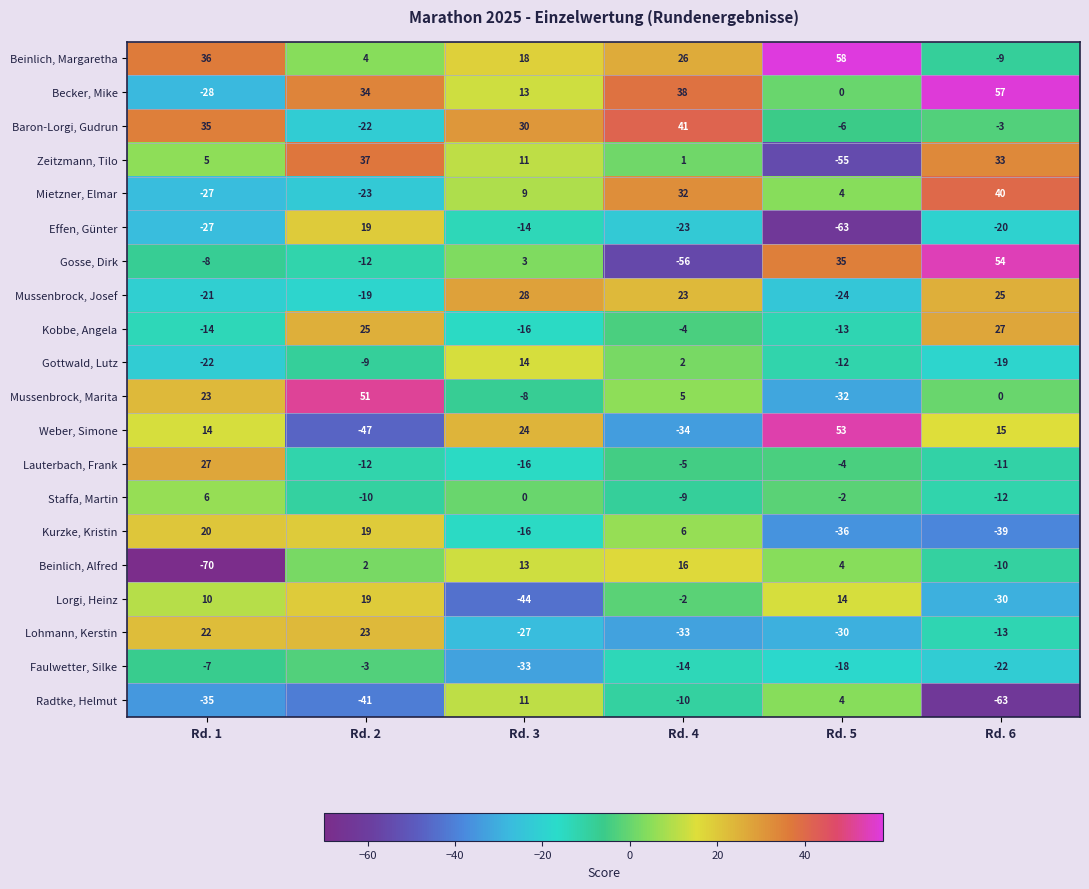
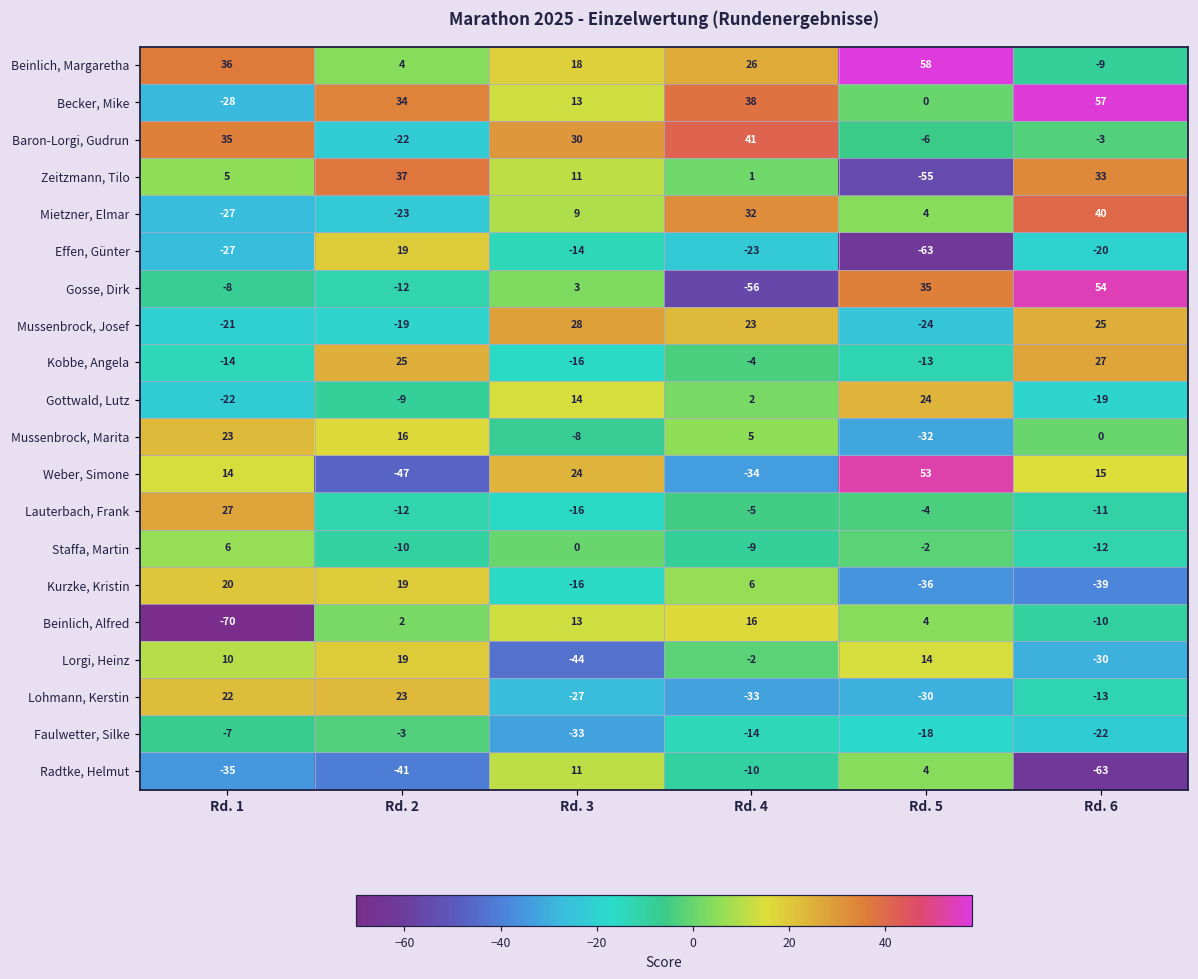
  {
    "Beinlich, Margaretha": {
      "Rd. 1": 36,
      "Rd. 2": 4,
      "Rd. 3": 18,
      "Rd. 4": 26,
      "Rd. 5": 58,
      "Rd. 6": -9
    },
    "Becker, Mike": {
      "Rd. 1": -28,
      "Rd. 2": 34,
      "Rd. 3": 13,
      "Rd. 4": 38,
      "Rd. 5": 0,
      "Rd. 6": 57
    },
    "Baron-Lorgi, Gudrun": {
      "Rd. 1": 35,
      "Rd. 2": -22,
      "Rd. 3": 30,
      "Rd. 4": 41,
      "Rd. 5": -6,
      "Rd. 6": -3
    },
    "Zeitzmann, Tilo": {
      "Rd. 1": 5,
      "Rd. 2": 37,
      "Rd. 3": 11,
      "Rd. 4": 1,
      "Rd. 5": -55,
      "Rd. 6": 33
    },
    "Mietzner, Elmar": {
      "Rd. 1": -27,
      "Rd. 2": -23,
      "Rd. 3": 9,
      "Rd. 4": 32,
      "Rd. 5": 4,
      "Rd. 6": 40
    },
    "Effen, Günter": {
      "Rd. 1": -27,
      "Rd. 2": 19,
      "Rd. 3": -14,
      "Rd. 4": -23,
      "Rd. 5": -63,
      "Rd. 6": -20
    },
    "Gosse, Dirk": {
      "Rd. 1": -8,
      "Rd. 2": -12,
      "Rd. 3": 3,
      "Rd. 4": -56,
      "Rd. 5": 35,
      "Rd. 6": 54
    },
    "Mussenbrock, Josef": {
      "Rd. 1": -21,
      "Rd. 2": -19,
      "Rd. 3": 28,
      "Rd. 4": 23,
      "Rd. 5": -24,
      "Rd. 6": 25
    },
    "Kobbe, Angela": {
      "Rd. 1": -14,
      "Rd. 2": 25,
      "Rd. 3": -16,
      "Rd. 4": -4,
      "Rd. 5": -13,
      "Rd. 6": 27
    },
    "Gottwald, Lutz": {
      "Rd. 1": -22,
      "Rd. 2": -9,
      "Rd. 3": 14,
      "Rd. 4": 2,
-     "Rd. 5": -12,
+     "Rd. 5": 24,
      "Rd. 6": -19
    },
    "Mussenbrock, Marita": {
      "Rd. 1": 23,
-     "Rd. 2": 51,
+     "Rd. 2": 16,
      "Rd. 3": -8,
      "Rd. 4": 5,
      "Rd. 5": -32,
      "Rd. 6": 0
    },
    "Weber, Simone": {
      "Rd. 1": 14,
      "Rd. 2": -47,
      "Rd. 3": 24,
      "Rd. 4": -34,
      "Rd. 5": 53,
      "Rd. 6": 15
    },
    "Lauterbach, Frank": {
      "Rd. 1": 27,
      "Rd. 2": -12,
      "Rd. 3": -16,
      "Rd. 4": -5,
      "Rd. 5": -4,
      "Rd. 6": -11
    },
    "Staffa, Martin": {
      "Rd. 1": 6,
      "Rd. 2": -10,
      "Rd. 3": 0,
      "Rd. 4": -9,
      "Rd. 5": -2,
      "Rd. 6": -12
    },
    "Kurzke, Kristin": {
      "Rd. 1": 20,
      "Rd. 2": 19,
      "Rd. 3": -16,
      "Rd. 4": 6,
      "Rd. 5": -36,
      "Rd. 6": -39
    },
    "Beinlich, Alfred": {
      "Rd. 1": -70,
      "Rd. 2": 2,
      "Rd. 3": 13,
      "Rd. 4": 16,
      "Rd. 5": 4,
      "Rd. 6": -10
    },
    "Lorgi, Heinz": {
      "Rd. 1": 10,
      "Rd. 2": 19,
      "Rd. 3": -44,
      "Rd. 4": -2,
      "Rd. 5": 14,
      "Rd. 6": -30
    },
    "Lohmann, Kerstin": {
      "Rd. 1": 22,
      "Rd. 2": 23,
      "Rd. 3": -27,
      "Rd. 4": -33,
      "Rd. 5": -30,
      "Rd. 6": -13
    },
    "Faulwetter, Silke": {
      "Rd. 1": -7,
      "Rd. 2": -3,
      "Rd. 3": -33,
      "Rd. 4": -14,
      "Rd. 5": -18,
      "Rd. 6": -22
    },
    "Radtke, Helmut": {
      "Rd. 1": -35,
      "Rd. 2": -41,
      "Rd. 3": 11,
      "Rd. 4": -10,
      "Rd. 5": 4,
      "Rd. 6": -63
    }
  }
